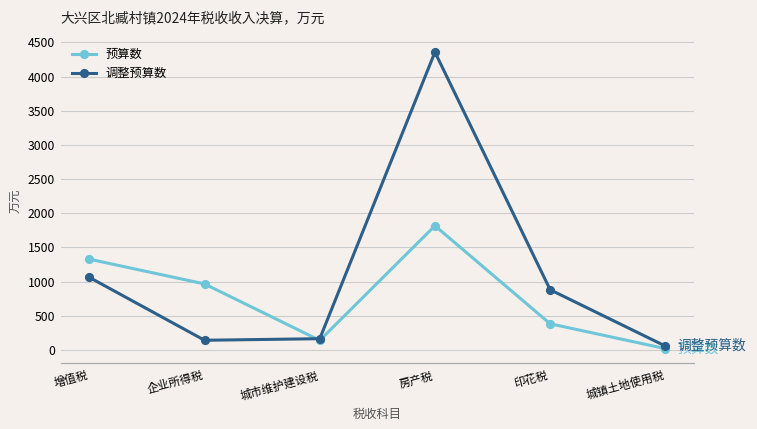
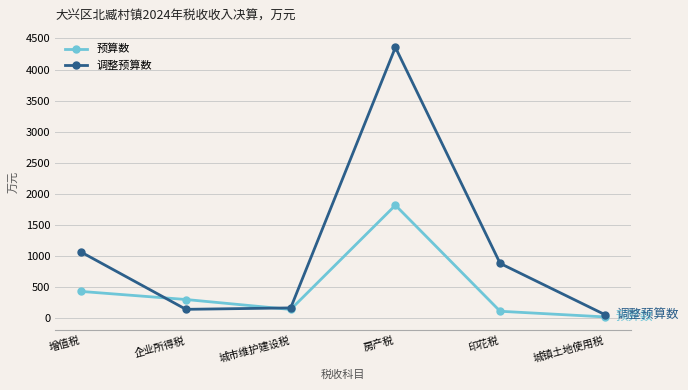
  {
    "预算数": {
-     "增值税": 1300,
-     "企业所得税": 1000,
+     "增值税": 400,
+     "企业所得税": 300,
      "房产税": 1800,
-     "印花税": 400
+     "印花税": 100
    },
    "调整预算数": {
      "增值税": 1100,
      "企业所得税": 100,
      "房产税": 4400,
      "印花税": 900
    }
  }
